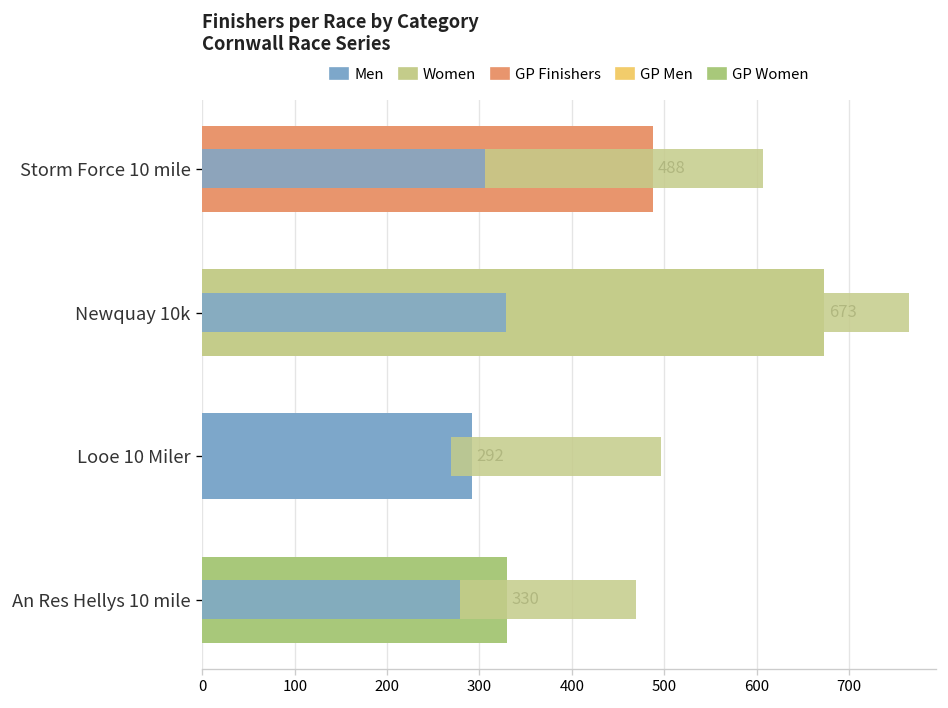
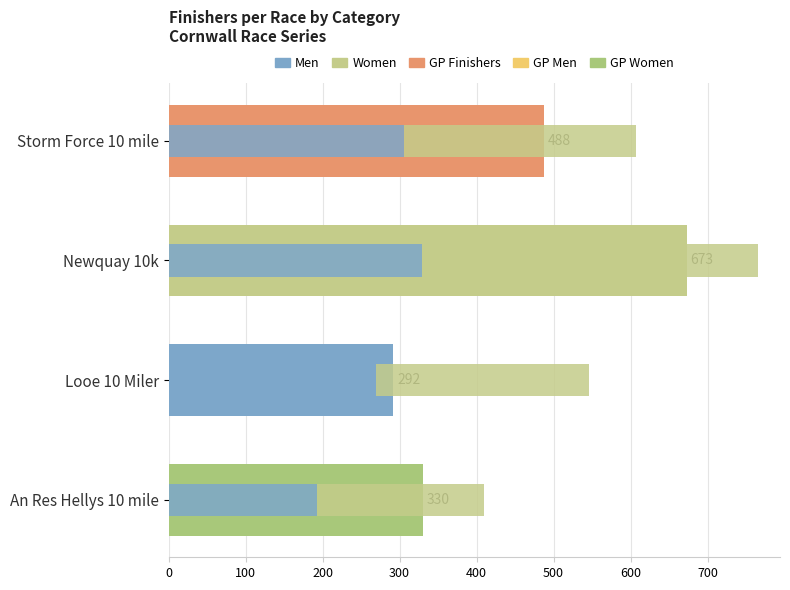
  {
    "Men": {
-     "An Res Hellys 10 mile": 280
+     "An Res Hellys 10 mile": 190
    },
    "Women": {
      "Storm Force 10 mile": 300,
      "Newquay 10k": 440,
-     "Looe 10 Miler": 230,
-     "An Res Hellys 10 mile": 190
+     "Looe 10 Miler": 280,
+     "An Res Hellys 10 mile": 220
    }
  }
